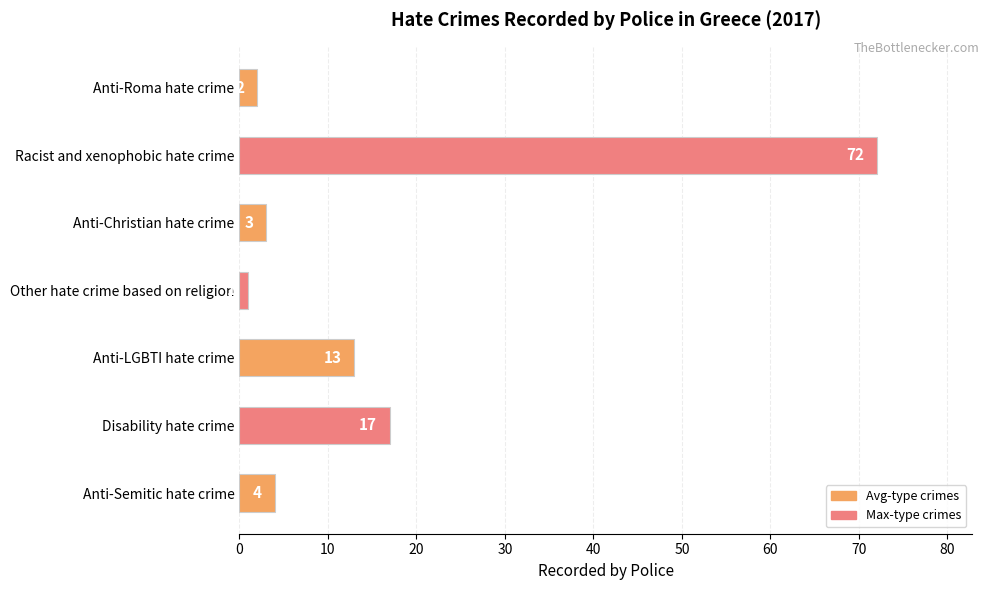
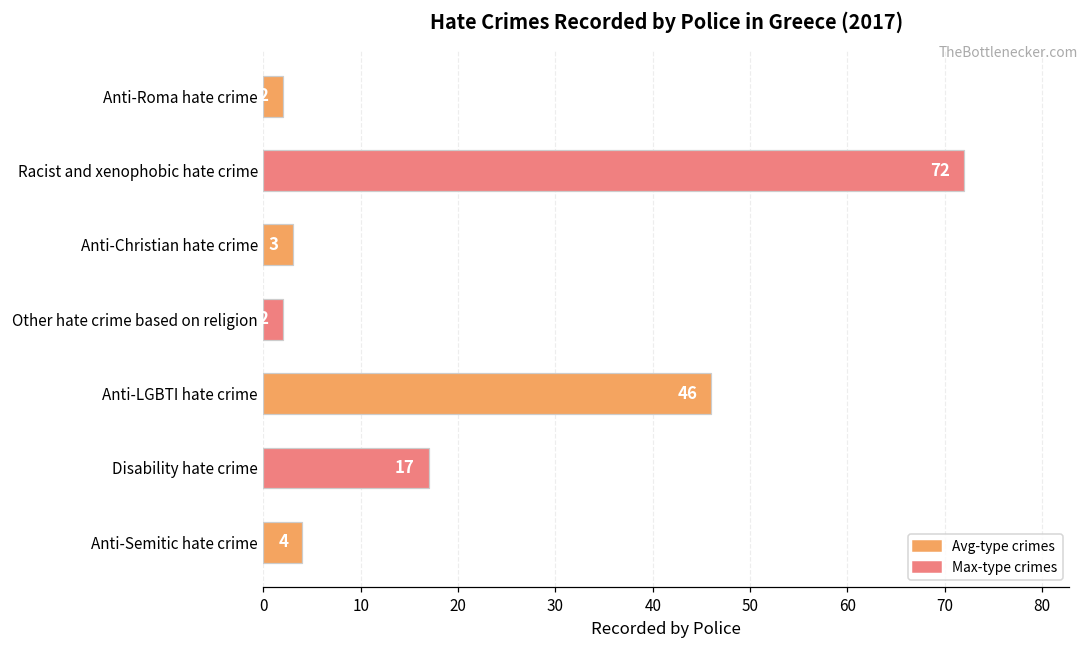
  {
    "Racist and xenophobic hate crime": 72,
    "Anti-Christian hate crime": 3,
-   "Other hate crime based on religion": 1,
-   "Anti-LGBTI hate crime": 13,
+   "Other hate crime based on religion": 2,
+   "Anti-LGBTI hate crime": 46,
    "Disability hate crime": 17,
    "Anti-Semitic hate crime": 4
  }
